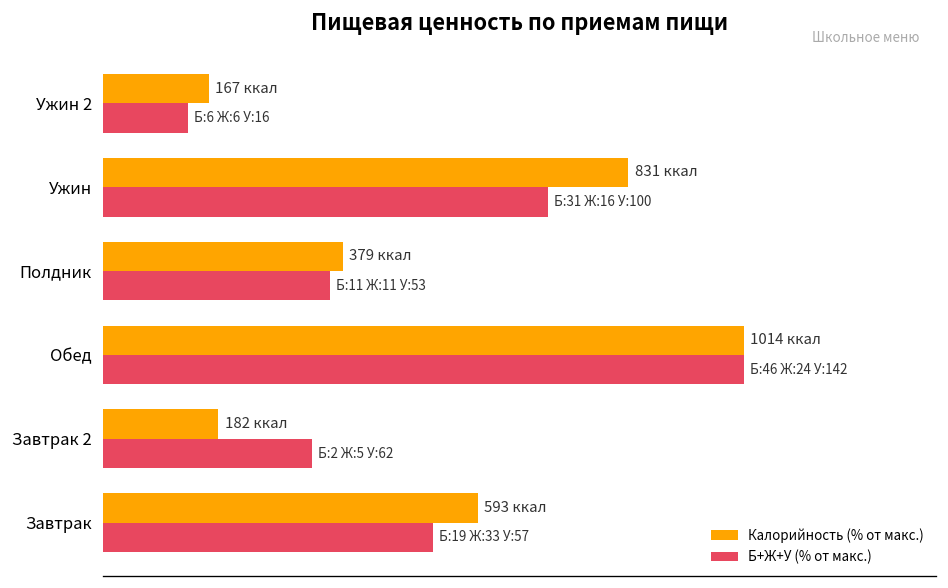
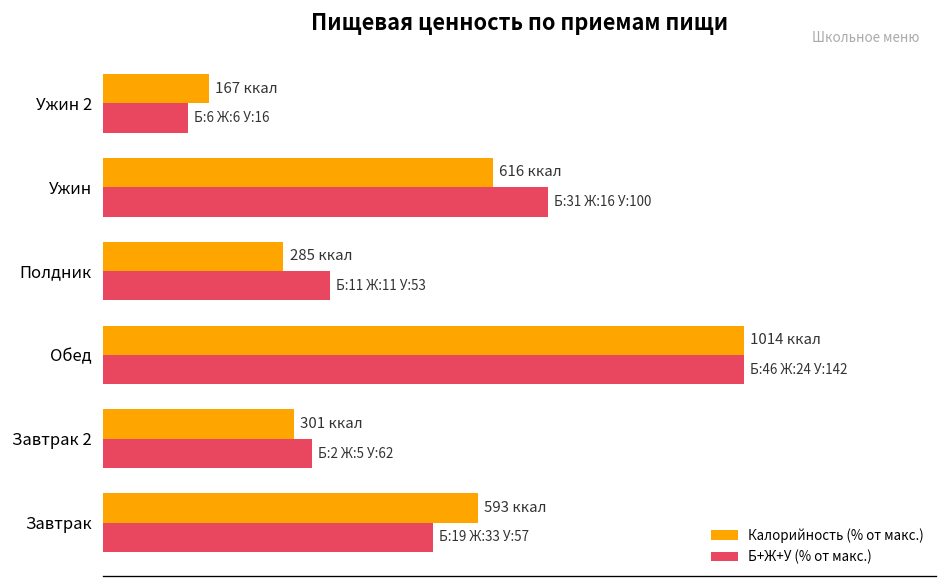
  {
    "Калорийность (% от макс.)": {
      "Ужин 2": 16,
-     "Ужин": 831,
-     "Полдник": 379,
-     "Завтрак 2": 182
+     "Ужин": 616,
+     "Полдник": 285,
+     "Завтрак 2": 301
    }
  }
